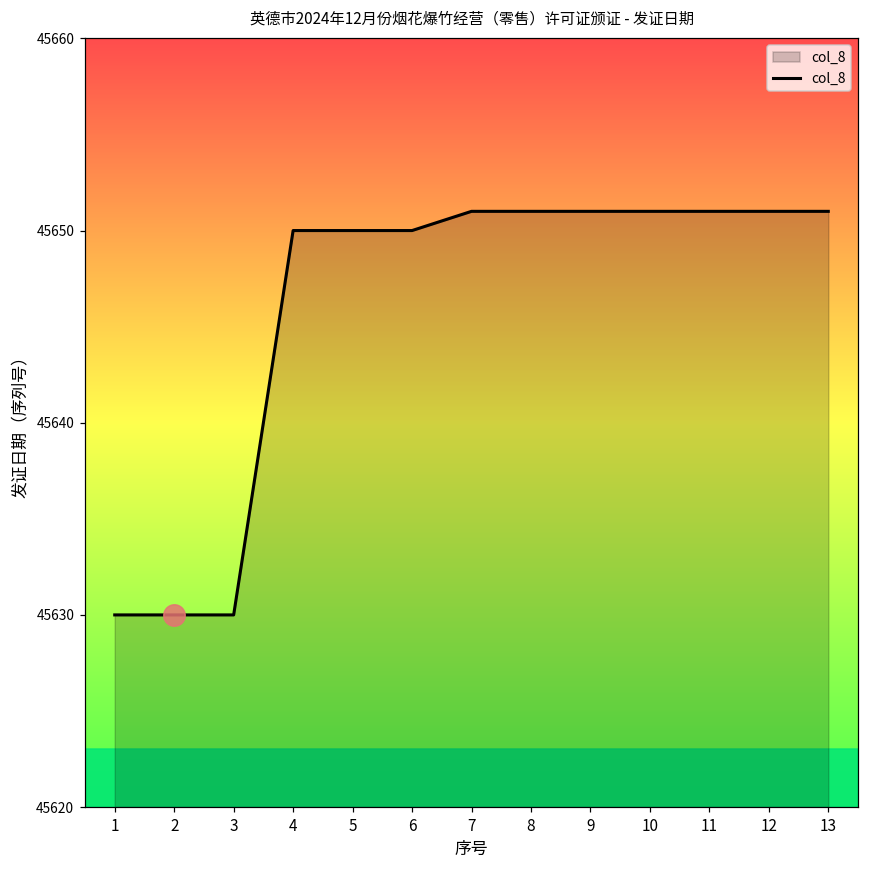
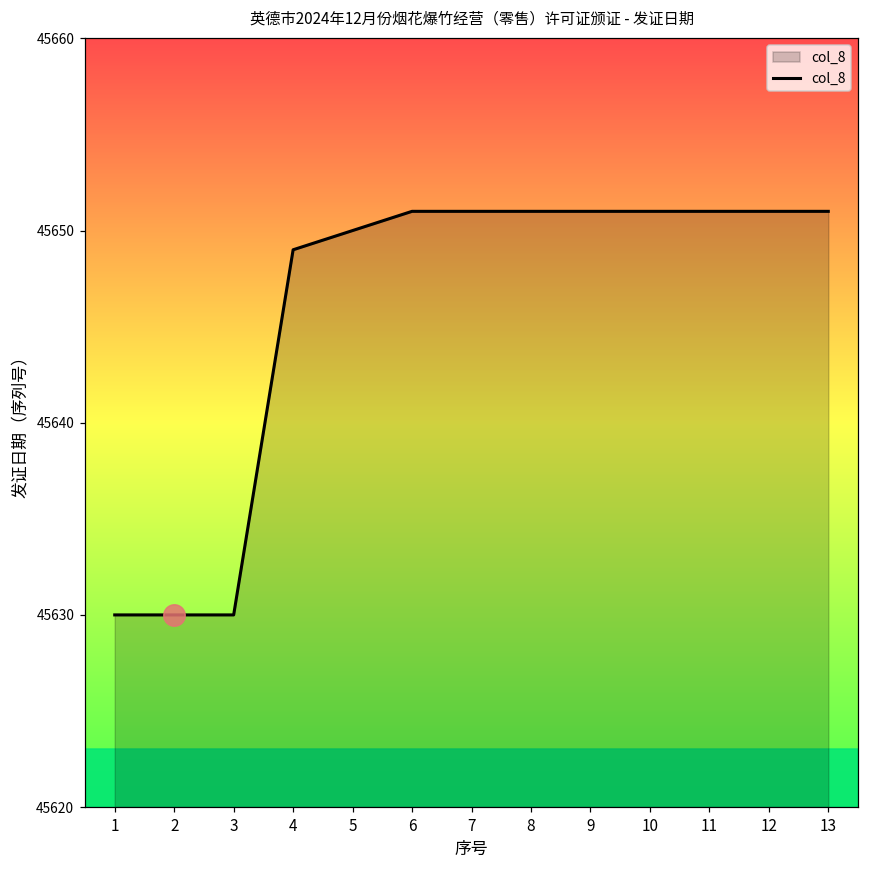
  {
    "col_8": {
      "1": 45630,
      "3": 45630,
-     "4": 45650,
+     "4": 45649,
      "5": 45650,
-     "6": 45650,
+     "6": 45651,
      "7": 45651,
      "8": 45651,
      "9": 45651,
      "10": 45651,
      "11": 45651,
      "12": 45651,
      "13": 45651
    }
  }
